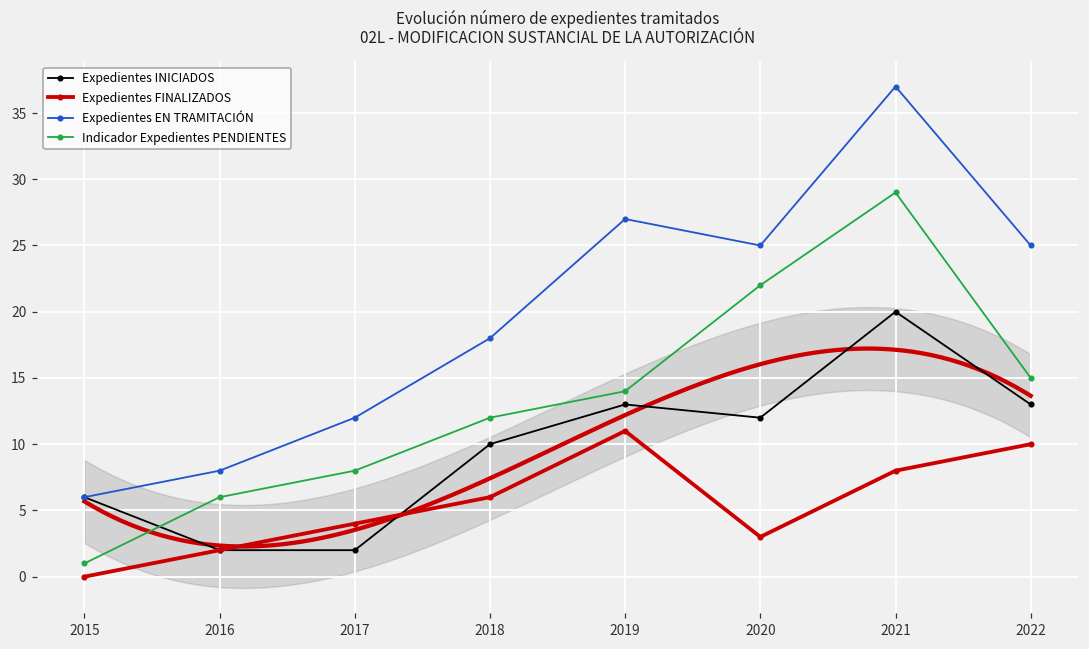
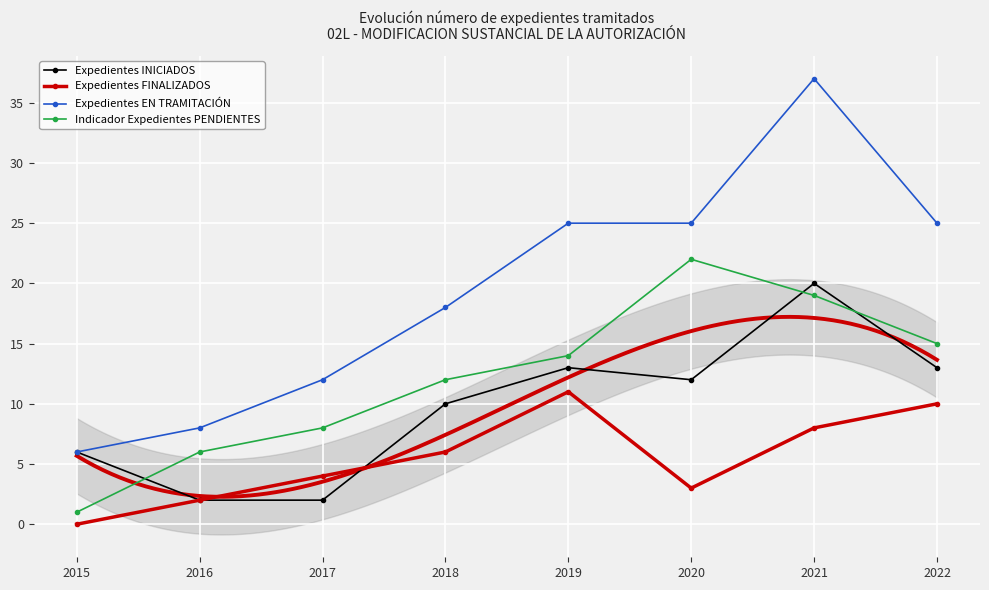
  {
    "Expedientes INICIADOS": {
      "2017": 2,
      "2018": 10,
      "2019": 13,
      "2020": 12,
      "2021": 20,
      "2022": 13
    },
    "Expedientes EN TRAMITACIÓN": {
      "2016": 8,
      "2017": 12,
      "2018": 18,
-     "2019": 27,
+     "2019": 25,
      "2020": 25,
      "2021": 37,
      "2022": 25
    },
    "Indicador Expedientes PENDIENTES": {
      "2015": 1,
      "2016": 6,
      "2017": 8,
      "2018": 12,
      "2019": 14,
      "2020": 22,
-     "2021": 29,
+     "2021": 19,
      "2022": 15
    }
  }
